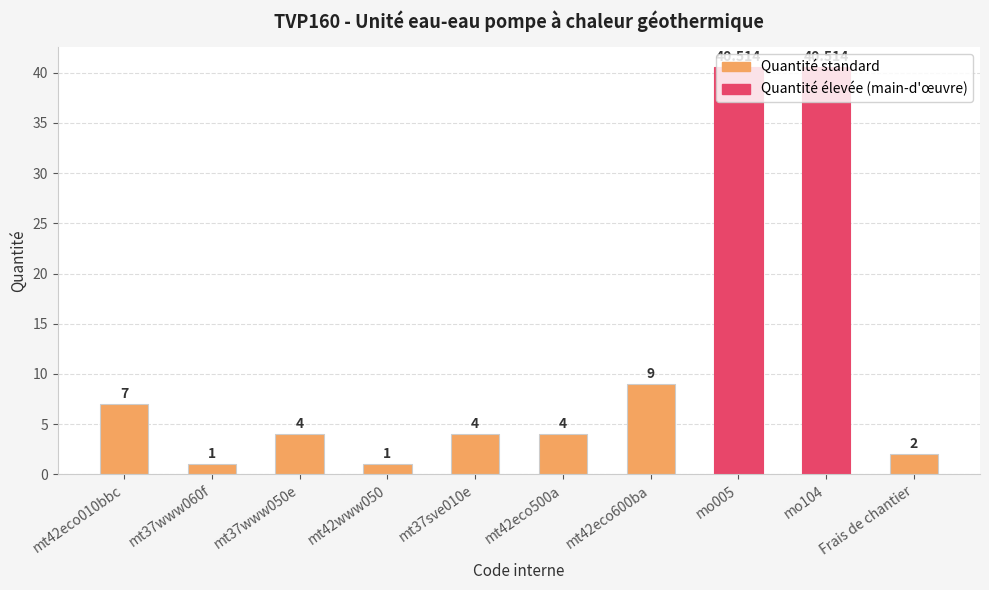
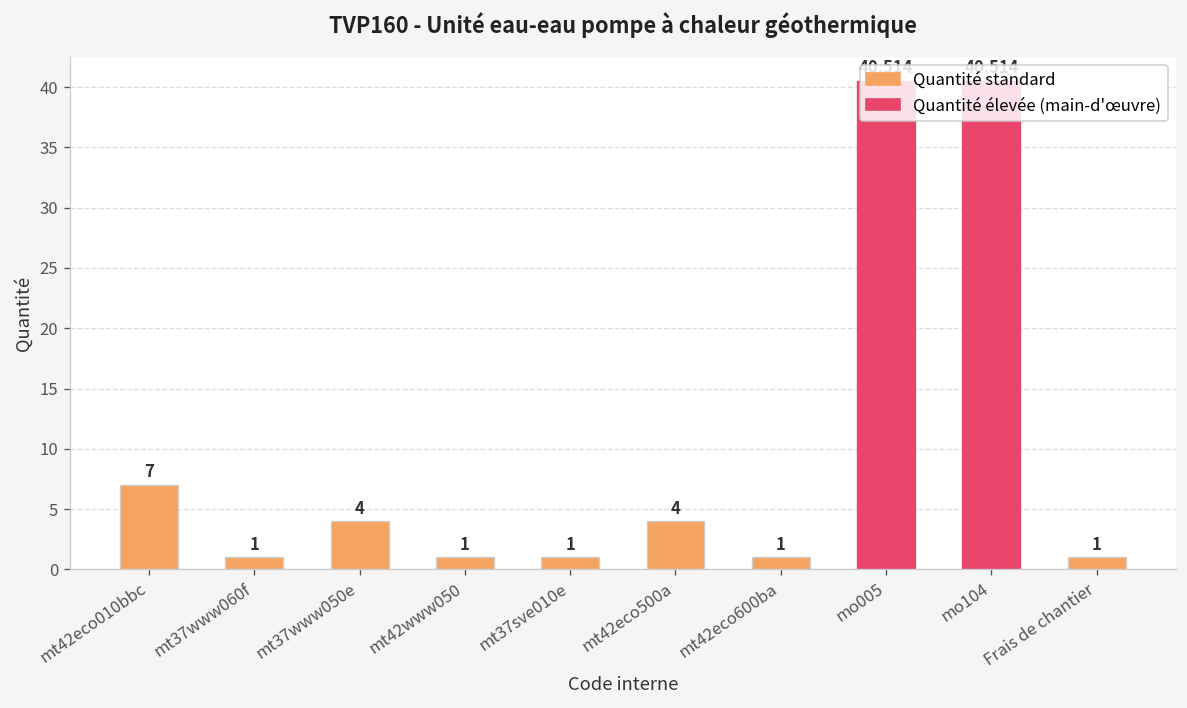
  {
    "mt42eco010bbc": 7,
    "mt37www060f": 1,
    "mt37www050e": 4,
    "mt42www050": 1,
-   "mt37sve010e": 4,
+   "mt37sve010e": 1,
    "mt42eco500a": 4,
-   "mt42eco600ba": 9,
-   "Frais de chantier": 2
+   "mt42eco600ba": 1,
+   "Frais de chantier": 1
  }
